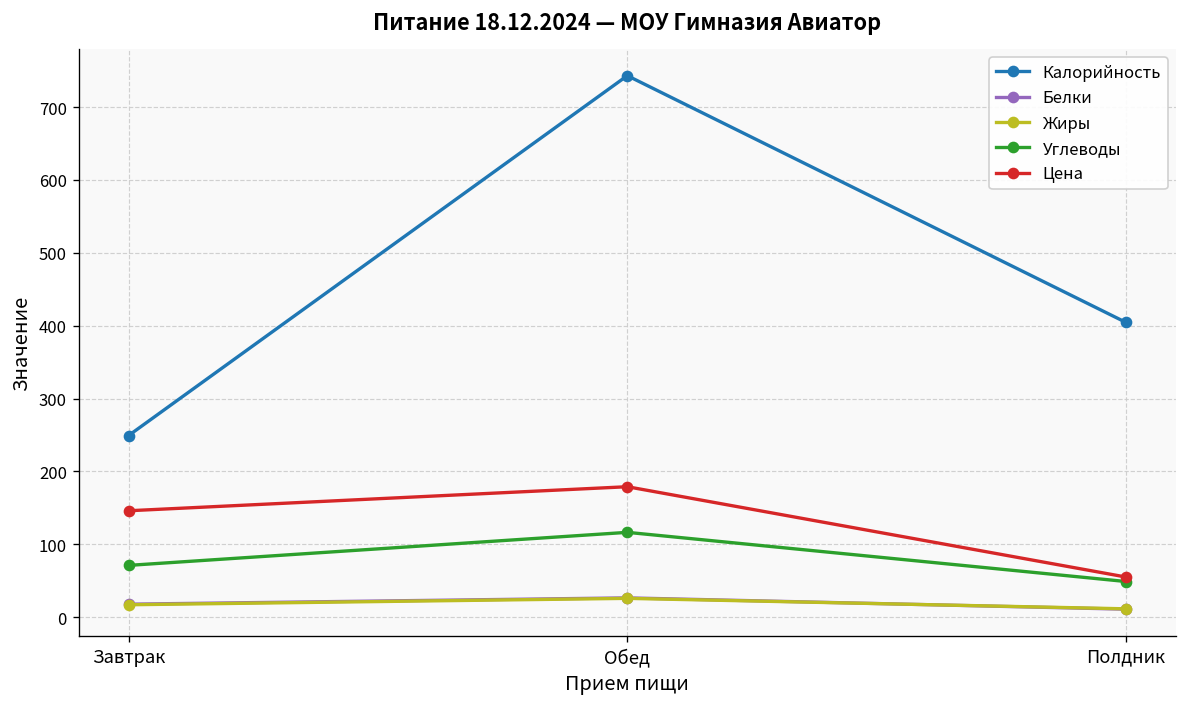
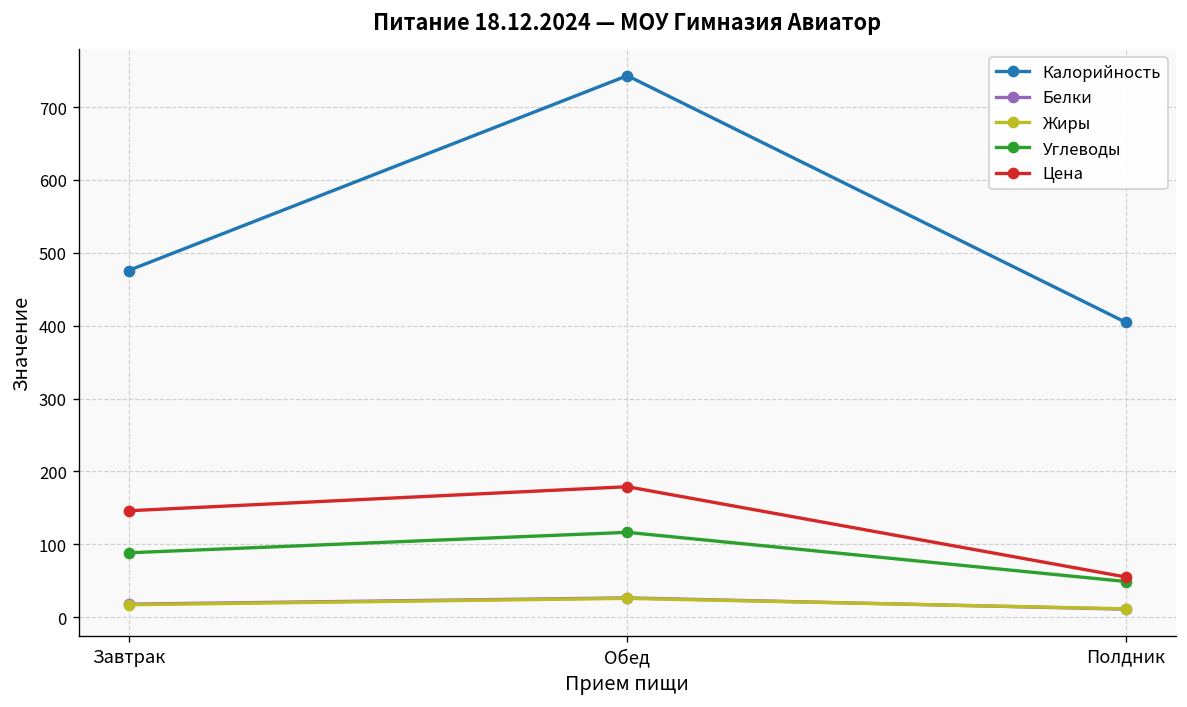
  {
    "Калорийность": {
-     "Завтрак": 250,
+     "Завтрак": 480,
      "Обед": 740,
      "Полдник": 400
    },
    "Углеводы": {
-     "Завтрак": 70,
+     "Завтрак": 90,
      "Обед": 120,
      "Полдник": 50
    },
    "Цена": {
      "Завтрак": 150,
      "Обед": 180,
      "Полдник": 60
    }
  }
